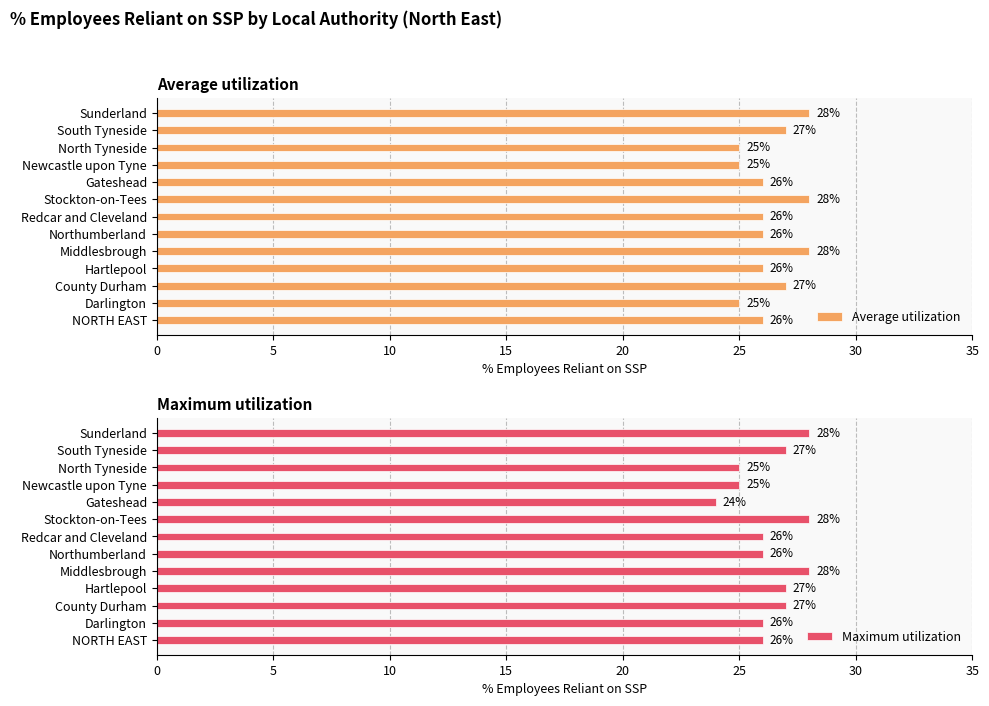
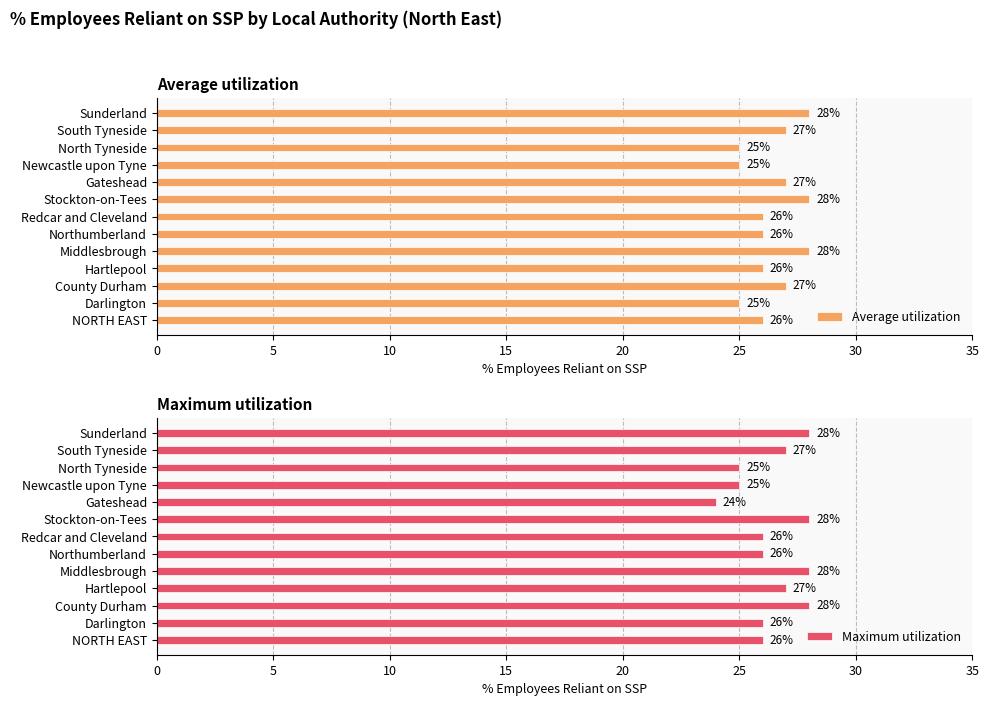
  {
    "Average utilization": {
      "Sunderland": "28%",
      "South Tyneside": "27%",
      "North Tyneside": "25%",
      "Newcastle upon Tyne": "25%",
-     "Gateshead": "26%",
+     "Gateshead": "27%",
      "Stockton-on-Tees": "28%",
      "Redcar and Cleveland": "26%",
      "Northumberland": "26%",
      "Middlesbrough": "28%",
      "Hartlepool": "26%",
      "County Durham": "27%",
      "Darlington": "25%",
      "NORTH EAST": "26%"
    },
    "Maximum utilization": {
      "Sunderland": "28%",
      "South Tyneside": "27%",
      "North Tyneside": "25%",
      "Newcastle upon Tyne": "25%",
      "Gateshead": "24%",
      "Stockton-on-Tees": "28%",
      "Redcar and Cleveland": "26%",
      "Northumberland": "26%",
      "Middlesbrough": "28%",
      "Hartlepool": "27%",
-     "County Durham": "27%",
+     "County Durham": "28%",
      "Darlington": "26%",
      "NORTH EAST": "26%"
    }
  }
